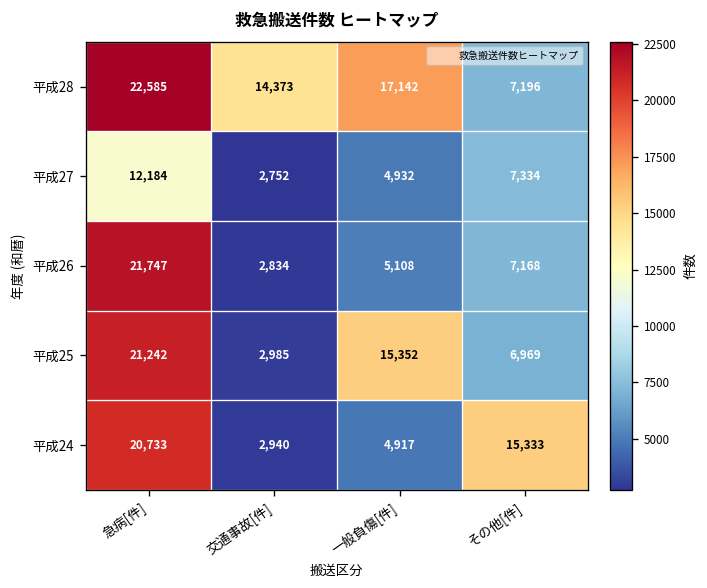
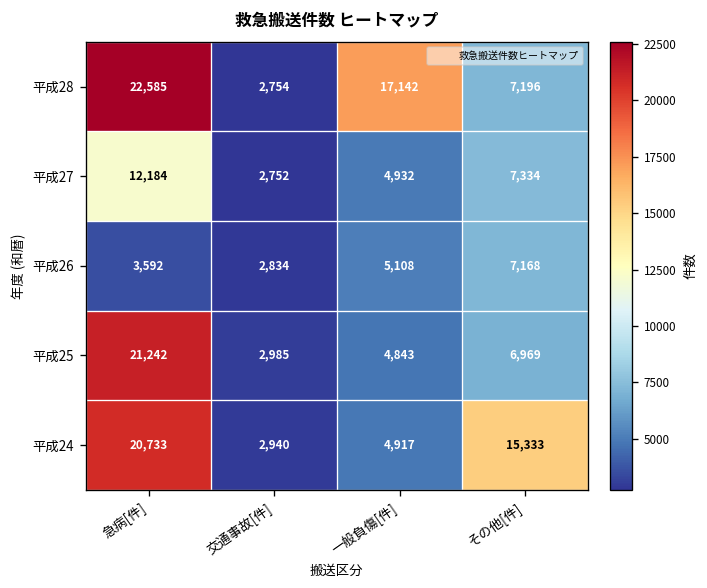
  {
    "平成28": {
      "急病[件]": "22,585",
-     "交通事故[件]": "14,373",
+     "交通事故[件]": "2,754",
      "一般負傷[件]": "17,142",
      "その他[件]": "7,196"
    },
    "平成27": {
      "急病[件]": "12,184",
      "交通事故[件]": "2,752",
      "一般負傷[件]": "4,932",
      "その他[件]": "7,334"
    },
    "平成26": {
-     "急病[件]": "21,747",
+     "急病[件]": "3,592",
      "交通事故[件]": "2,834",
      "一般負傷[件]": "5,108",
      "その他[件]": "7,168"
    },
    "平成25": {
      "急病[件]": "21,242",
      "交通事故[件]": "2,985",
-     "一般負傷[件]": "15,352",
+     "一般負傷[件]": "4,843",
      "その他[件]": "6,969"
    },
    "平成24": {
      "急病[件]": "20,733",
      "交通事故[件]": "2,940",
      "一般負傷[件]": "4,917",
      "その他[件]": "15,333"
    }
  }
